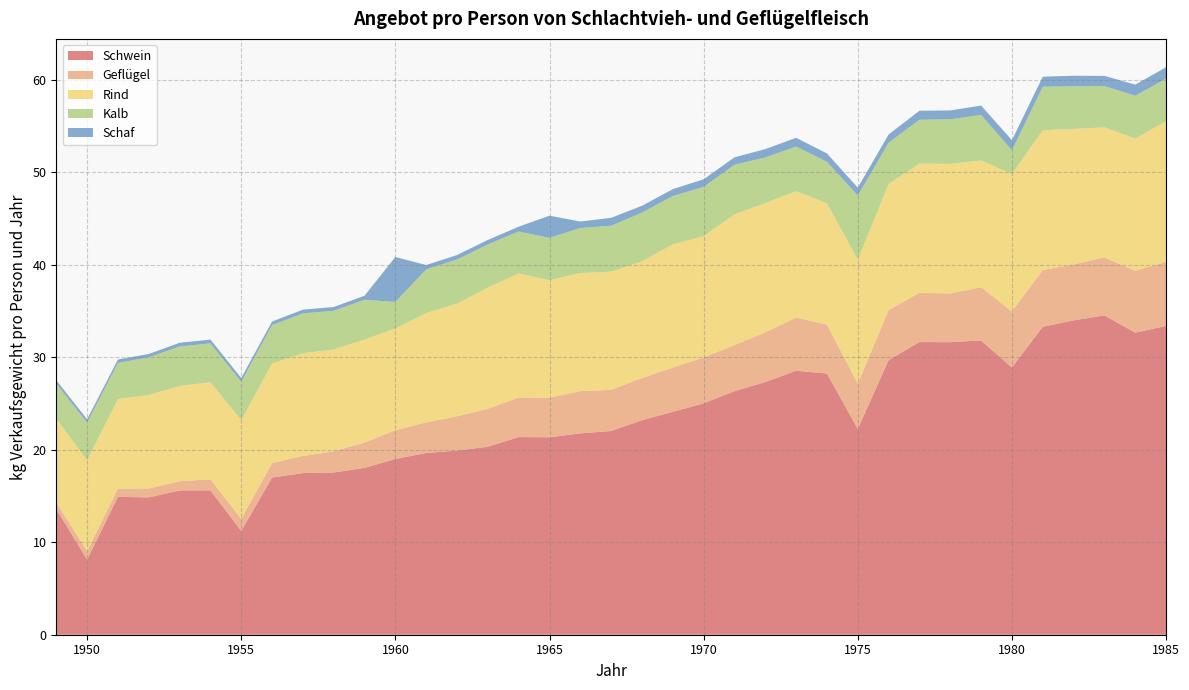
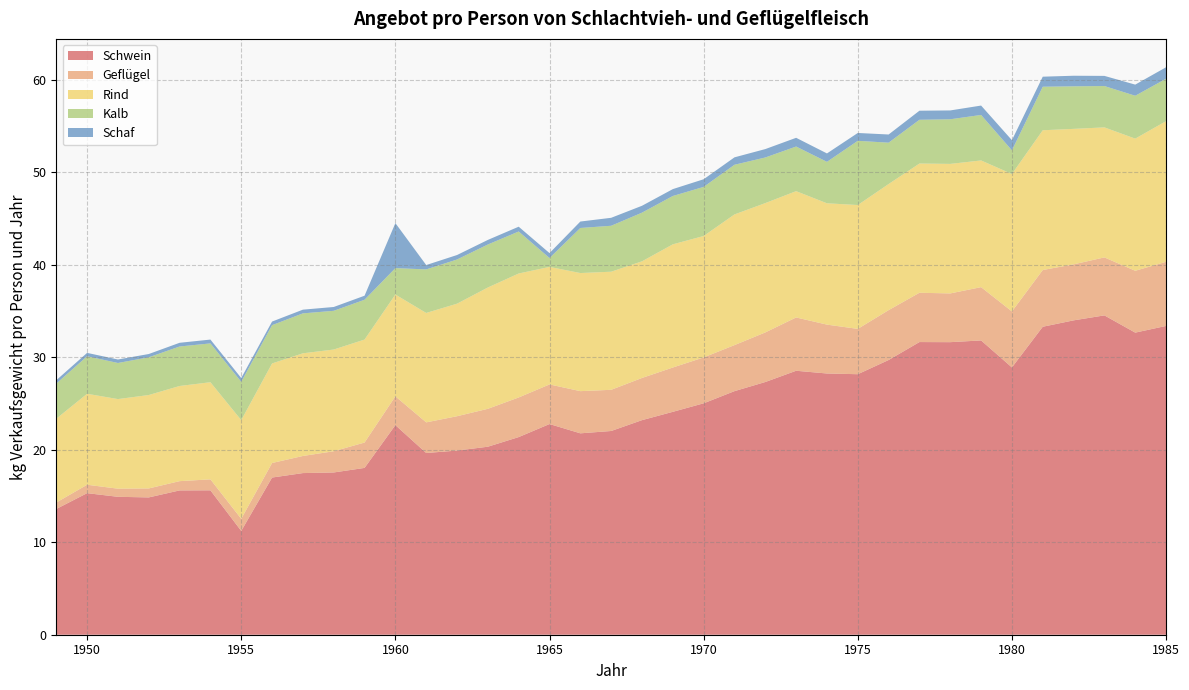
  {
    "Schwein": {
-     "1950": 8,
+     "1950": 15,
      "1955": 11,
-     "1960": 19,
-     "1965": 21,
+     "1960": 23,
+     "1965": 23,
      "1970": 25,
-     "1975": 22,
+     "1975": 28,
      "1980": 29,
      "1985": 33
    },
    "Kalb": {
      "1950": 4,
      "1955": 4,
      "1960": 3,
-     "1965": 5,
+     "1965": 1,
      "1970": 5,
      "1975": 7,
      "1980": 3,
      "1985": 5
    },
    "Schaf": {
      "1950": 0,
      "1955": 0,
      "1960": 5,
-     "1965": 2,
+     "1965": 1,
      "1970": 1,
      "1975": 1,
      "1980": 1,
      "1985": 1
    }
  }
